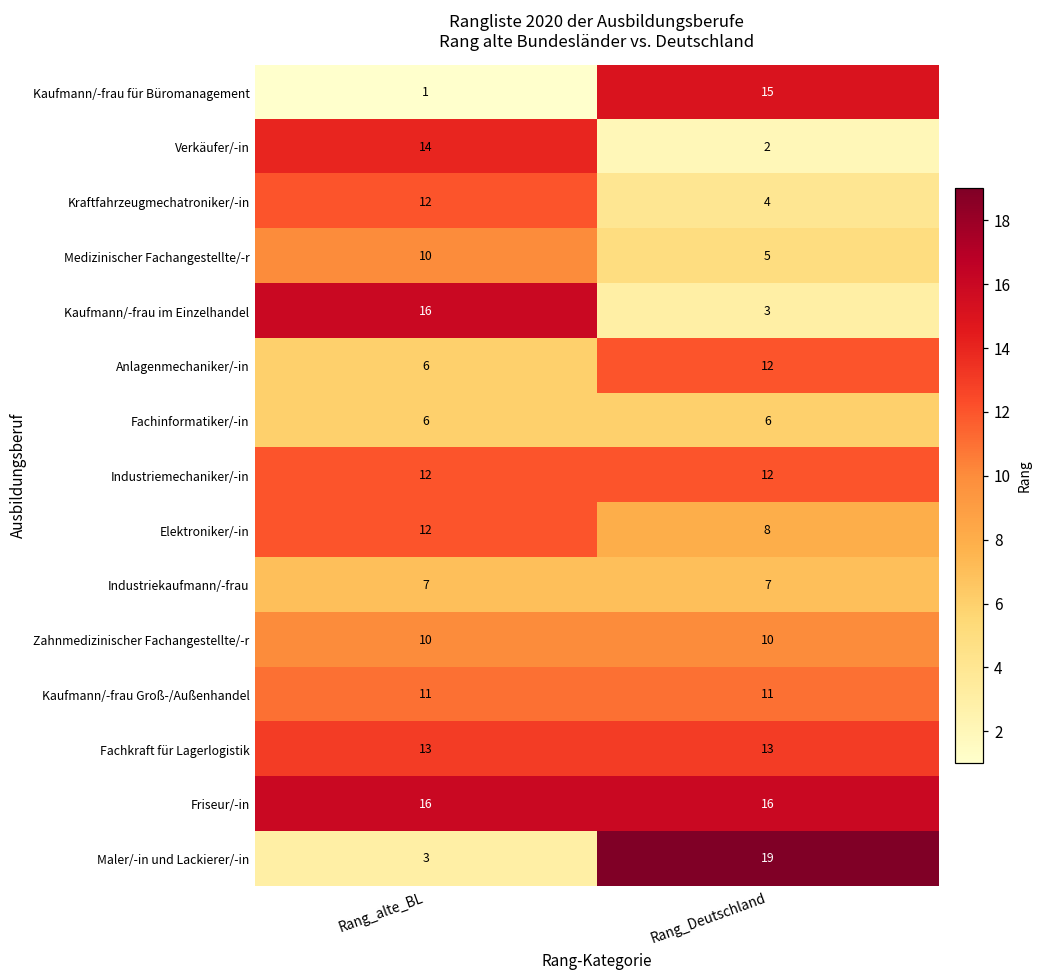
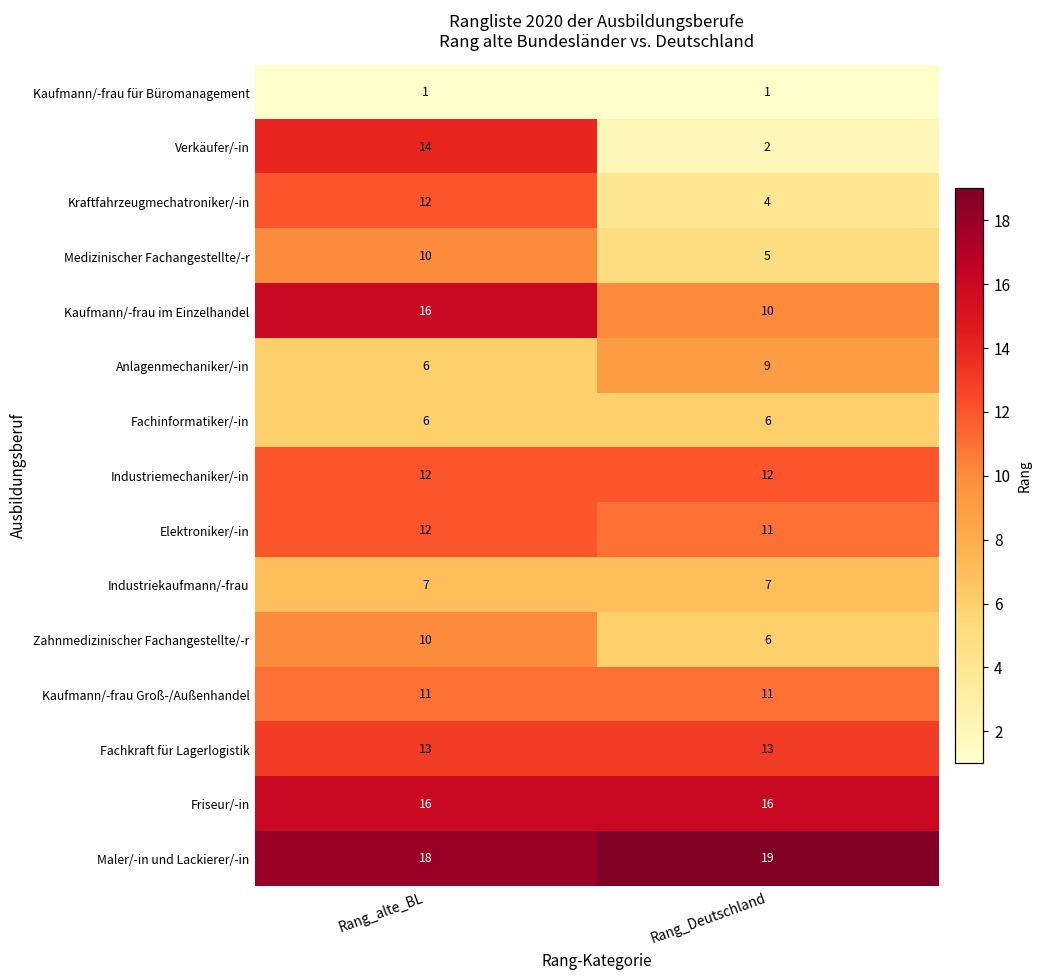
  {
    "Kaufmann/-frau für Büromanagement": {
      "Rang_alte_BL": 1,
-     "Rang_Deutschland": 15
+     "Rang_Deutschland": 1
    },
    "Verkäufer/-in": {
      "Rang_alte_BL": 14,
      "Rang_Deutschland": 2
    },
    "Kraftfahrzeugmechatroniker/-in": {
      "Rang_alte_BL": 12,
      "Rang_Deutschland": 4
    },
    "Medizinischer Fachangestellte/-r": {
      "Rang_alte_BL": 10,
      "Rang_Deutschland": 5
    },
    "Kaufmann/-frau im Einzelhandel": {
      "Rang_alte_BL": 16,
-     "Rang_Deutschland": 3
+     "Rang_Deutschland": 10
    },
    "Anlagenmechaniker/-in": {
      "Rang_alte_BL": 6,
-     "Rang_Deutschland": 12
+     "Rang_Deutschland": 9
    },
    "Fachinformatiker/-in": {
      "Rang_alte_BL": 6,
      "Rang_Deutschland": 6
    },
    "Industriemechaniker/-in": {
      "Rang_alte_BL": 12,
      "Rang_Deutschland": 12
    },
    "Elektroniker/-in": {
      "Rang_alte_BL": 12,
-     "Rang_Deutschland": 8
+     "Rang_Deutschland": 11
    },
    "Industriekaufmann/-frau": {
      "Rang_alte_BL": 7,
      "Rang_Deutschland": 7
    },
    "Zahnmedizinischer Fachangestellte/-r": {
      "Rang_alte_BL": 10,
-     "Rang_Deutschland": 10
+     "Rang_Deutschland": 6
    },
    "Kaufmann/-frau Groß-/Außenhandel": {
      "Rang_alte_BL": 11,
      "Rang_Deutschland": 11
    },
    "Fachkraft für Lagerlogistik": {
      "Rang_alte_BL": 13,
      "Rang_Deutschland": 13
    },
    "Friseur/-in": {
      "Rang_alte_BL": 16,
      "Rang_Deutschland": 16
    },
    "Maler/-in und Lackierer/-in": {
-     "Rang_alte_BL": 3,
+     "Rang_alte_BL": 18,
      "Rang_Deutschland": 19
    }
  }
